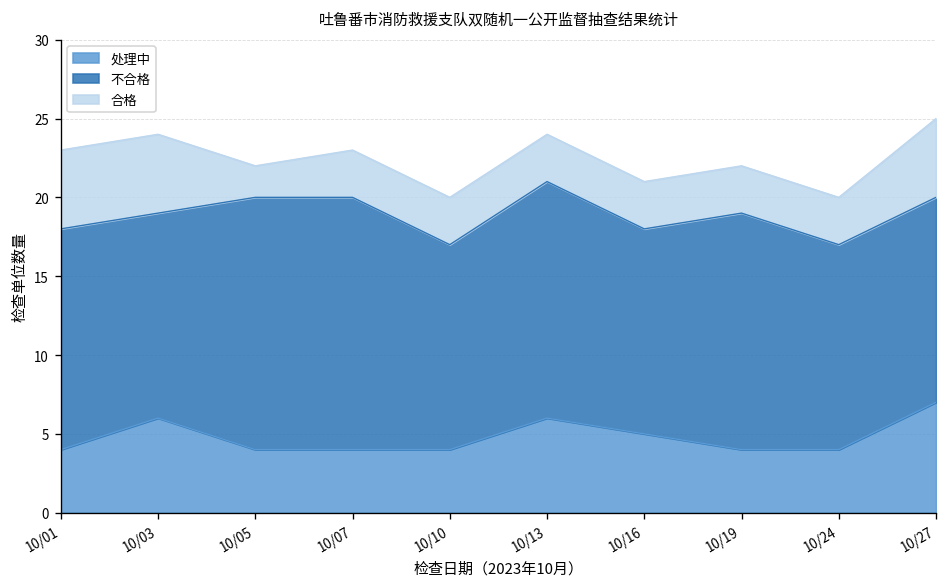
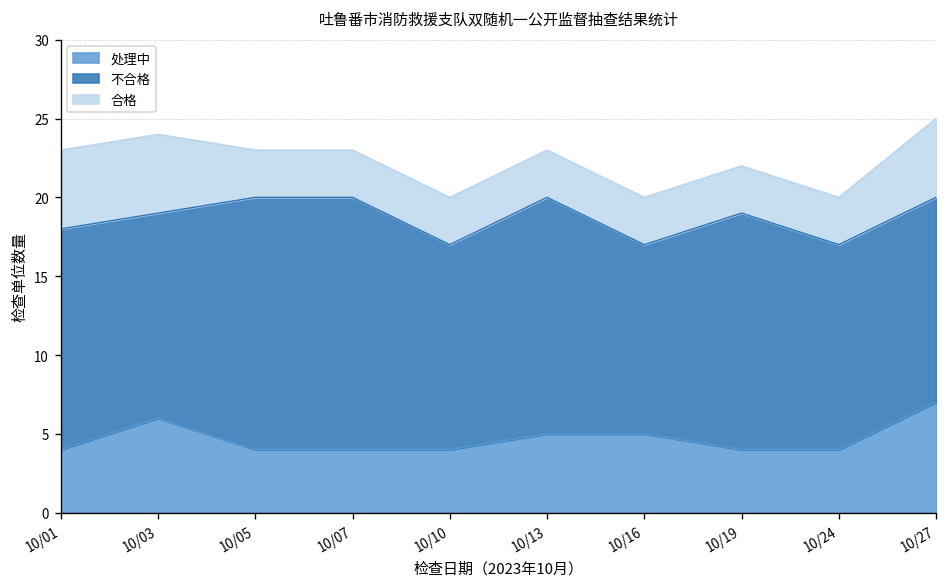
  {
    "处理中": {
      "10/01": 4,
      "10/03": 6,
      "10/05": 4,
      "10/07": 4,
      "10/10": 4,
-     "10/13": 6,
+     "10/13": 5,
      "10/16": 5,
      "10/19": 4,
      "10/24": 4,
      "10/27": 7
    },
    "不合格": {
      "10/01": 14,
      "10/03": 13,
      "10/05": 16,
      "10/07": 16,
      "10/10": 13,
      "10/13": 15,
-     "10/16": 13,
+     "10/16": 12,
      "10/19": 15,
      "10/24": 13,
      "10/27": 13
    },
    "合格": {
      "10/01": 5,
      "10/03": 5,
-     "10/05": 2,
+     "10/05": 3,
      "10/07": 3,
      "10/10": 3,
      "10/13": 3,
      "10/16": 3,
      "10/19": 3,
      "10/24": 3,
      "10/27": 5
    }
  }
